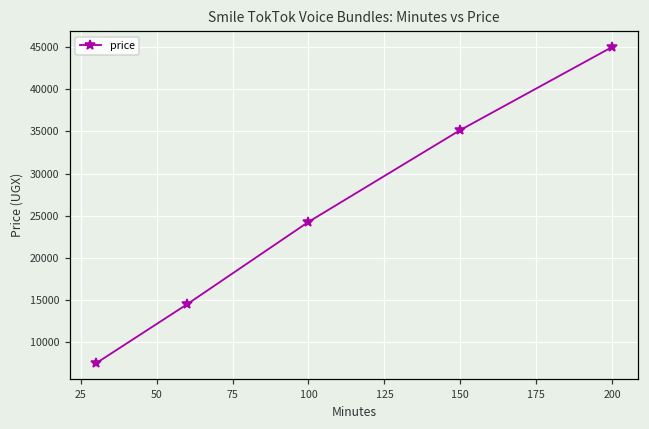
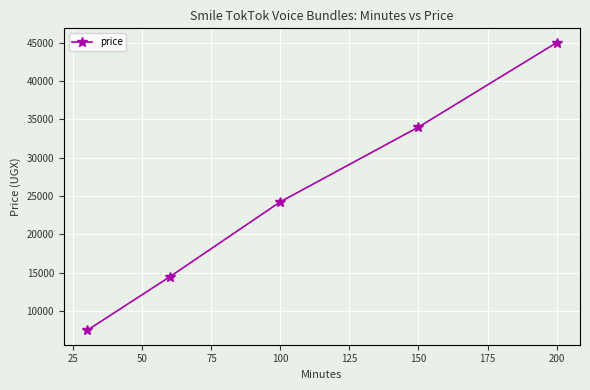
  {
    "100": 24000,
-   "150": 35000,
+   "150": 34000,
    "200": 45000
  }
